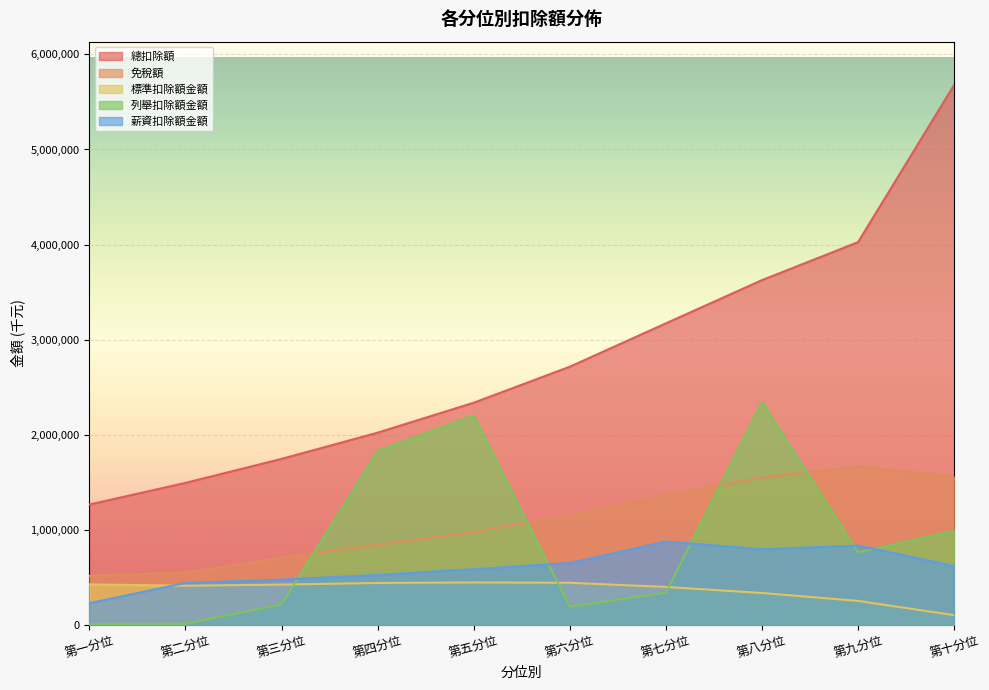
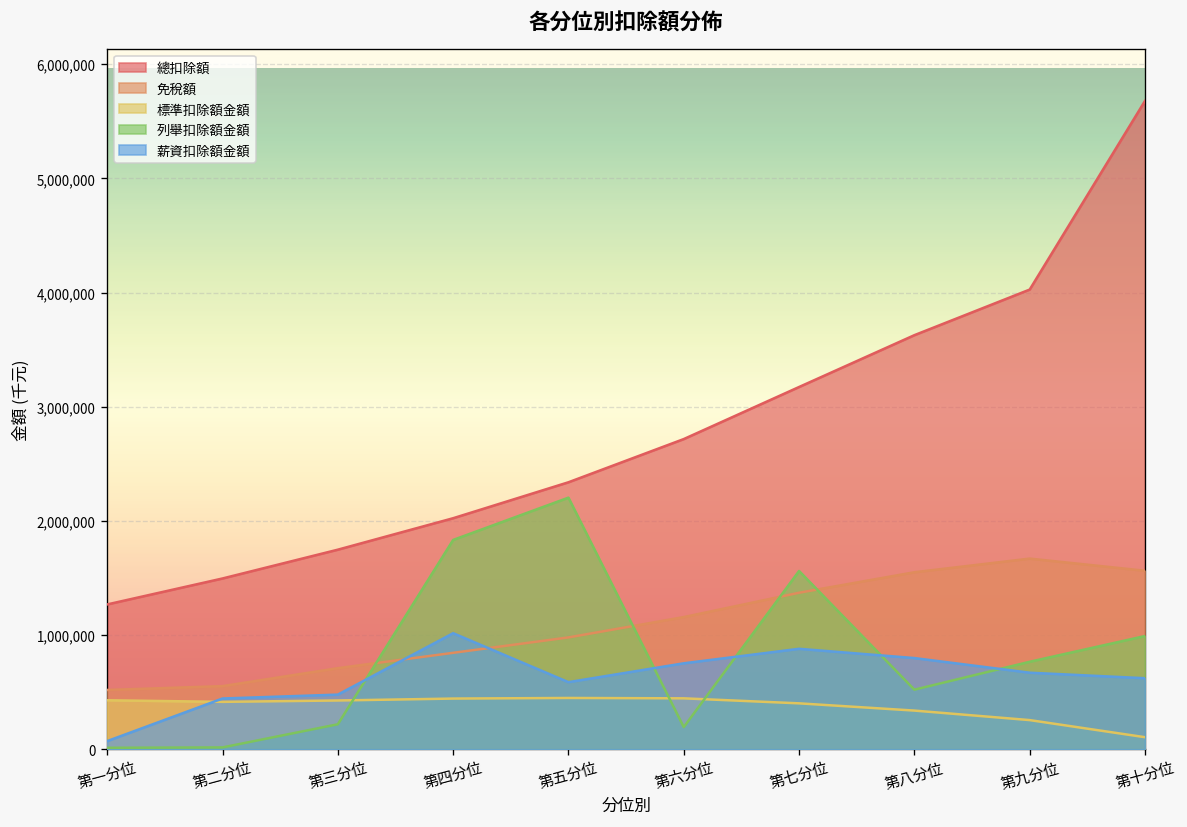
  {
    "列舉扣除額金額": {
      "第一分位": "0",
      "第二分位": "0",
      "第三分位": "200,000",
      "第四分位": "1,800,000",
      "第五分位": "2,200,000",
      "第六分位": "200,000",
-     "第七分位": "300,000",
-     "第八分位": "2,300,000",
+     "第七分位": "1,600,000",
+     "第八分位": "500,000",
      "第九分位": "800,000",
      "第十分位": "1,000,000"
    },
    "薪資扣除額金額": {
-     "第一分位": "200,000",
+     "第一分位": "100,000",
      "第二分位": "400,000",
      "第三分位": "500,000",
-     "第四分位": "500,000",
+     "第四分位": "1,000,000",
      "第五分位": "600,000",
-     "第六分位": "700,000",
+     "第六分位": "800,000",
      "第七分位": "900,000",
      "第八分位": "800,000",
-     "第九分位": "800,000",
+     "第九分位": "700,000",
      "第十分位": "600,000"
    }
  }
